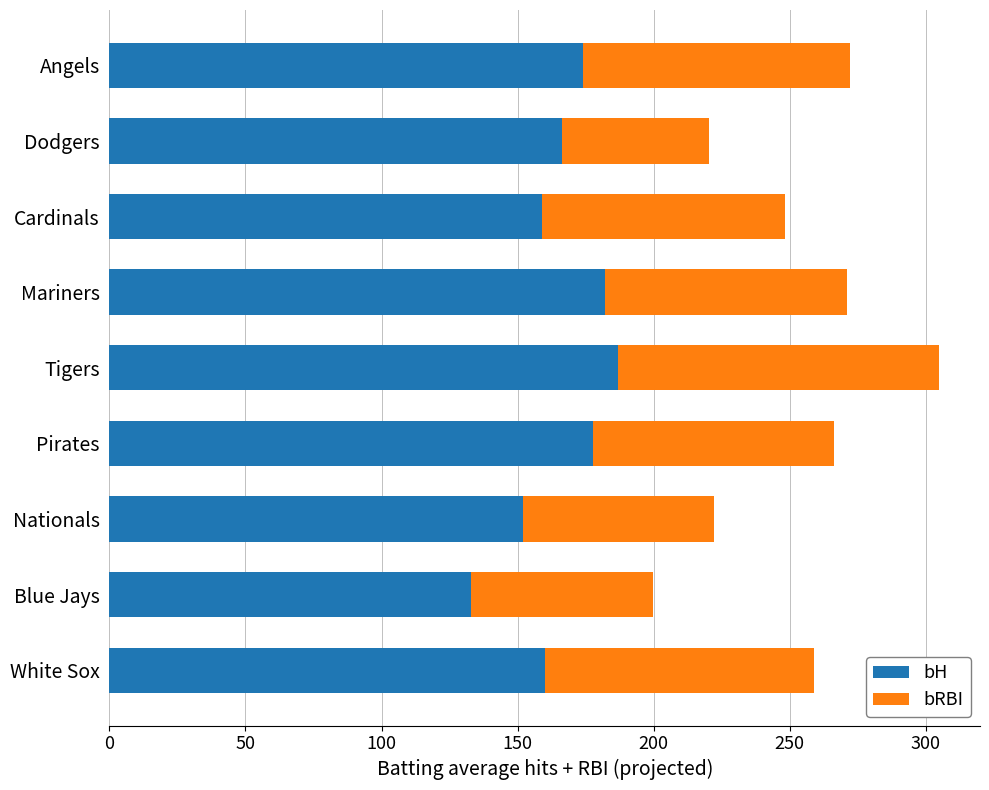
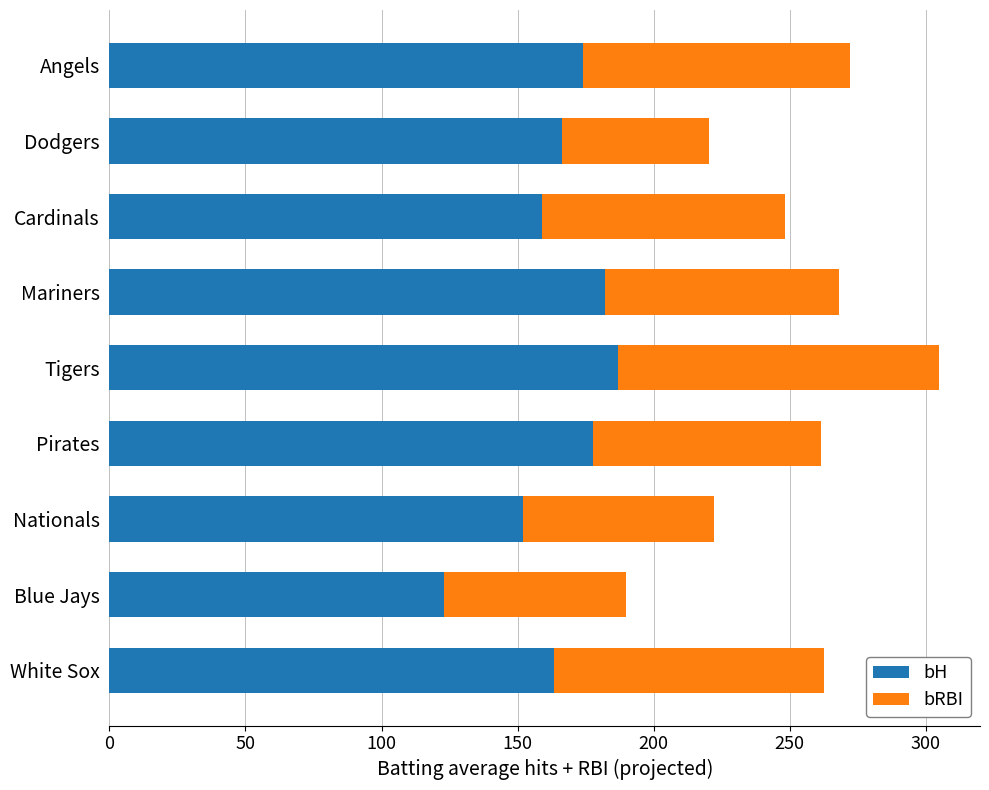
  {
    "bH": {
      "Angels": 174,
      "Dodgers": 166,
      "Cardinals": 159,
      "Mariners": 182,
      "Tigers": 187,
      "Pirates": 178,
      "Nationals": 152,
-     "Blue Jays": 133,
-     "White Sox": 160
+     "Blue Jays": 123,
+     "White Sox": 163
    },
    "bRBI": {
      "Angels": 98,
      "Dodgers": 54,
      "Cardinals": 89,
-     "Mariners": 89,
+     "Mariners": 86,
      "Tigers": 118,
-     "Pirates": 89,
+     "Pirates": 84,
      "Nationals": 70,
      "Blue Jays": 67,
      "White Sox": 99
    }
  }
